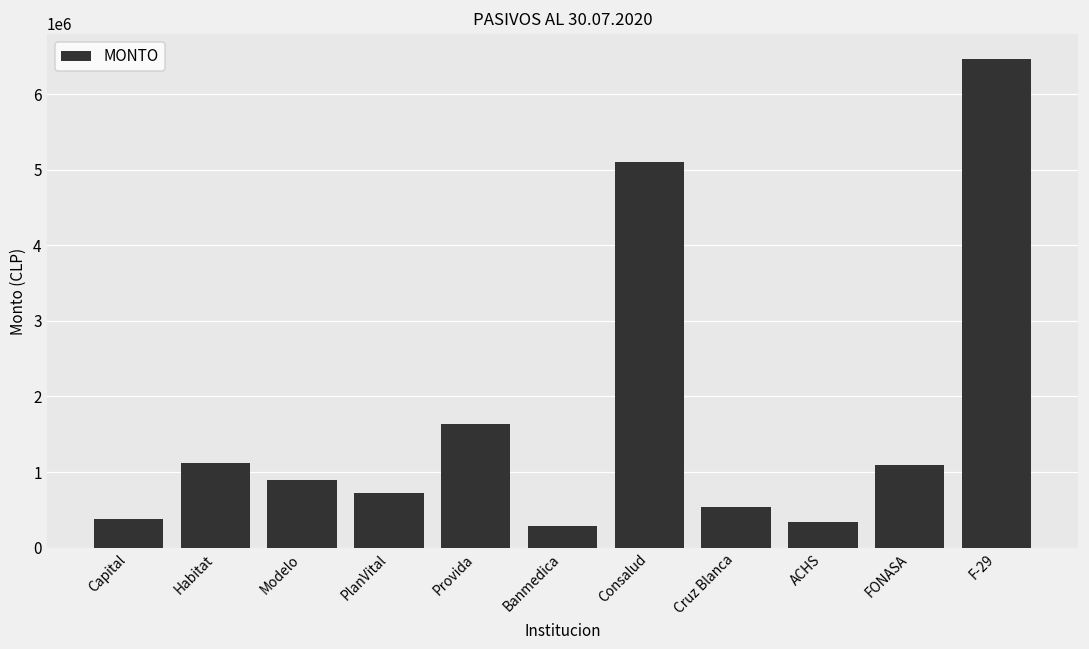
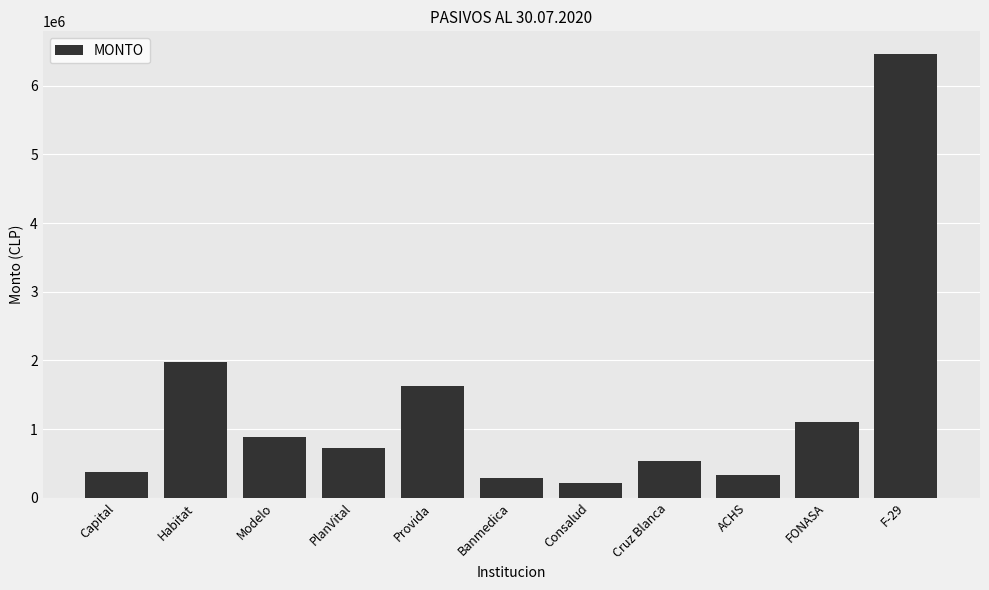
  {
    "Capital": 400000,
-   "Habitat": 1100000,
+   "Habitat": 2000000,
    "Modelo": 900000,
    "PlanVital": 700000,
    "Provida": 1600000,
    "Banmedica": 300000,
-   "Consalud": 5100000,
+   "Consalud": 200000,
    "Cruz Blanca": 500000,
    "ACHS": 300000,
    "FONASA": 1100000,
    "F-29": 6500000
  }
